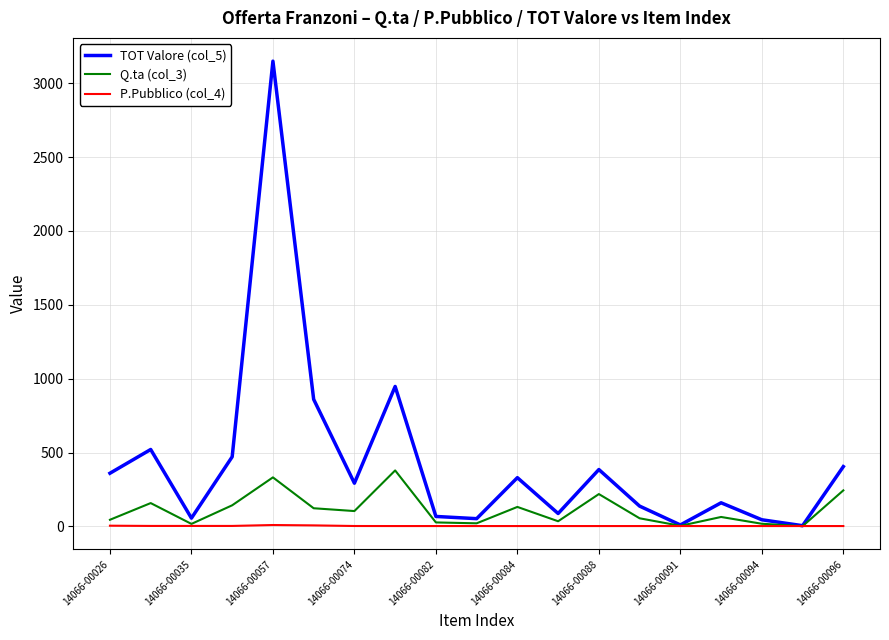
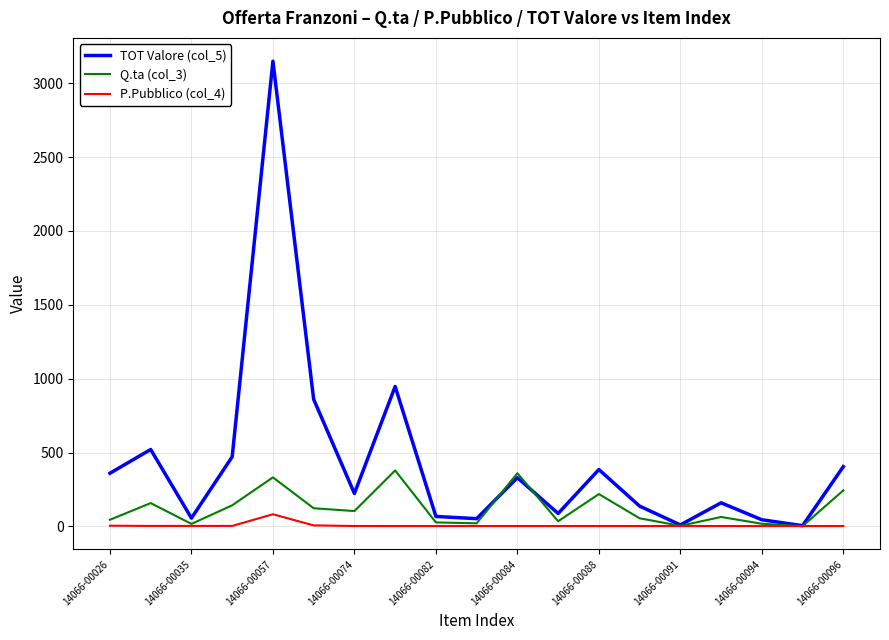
  {
    "TOT Valore (col_5)": {
      "14066-00026": 360,
      "14066-00035": 60,
      "14066-00057": 3150,
-     "14066-00074": 290,
+     "14066-00074": 220,
      "14066-00082": 70,
      "14066-00084": 330,
      "14066-00088": 390,
      "14066-00094": 50,
      "14066-00096": 410
    },
    "Q.ta (col_3)": {
      "14066-00026": 50,
      "14066-00057": 330,
      "14066-00074": 100,
      "14066-00082": 30,
-     "14066-00084": 130,
+     "14066-00084": 360,
      "14066-00088": 220,
      "14066-00096": 240
    },
    "P.Pubblico (col_4)": {
      "14066-00026": 0,
-     "14066-00057": 10,
+     "14066-00057": 80,
      "14066-00074": 0,
      "14066-00082": 0,
      "14066-00084": 0,
      "14066-00088": 0,
      "14066-00096": 0
    }
  }
